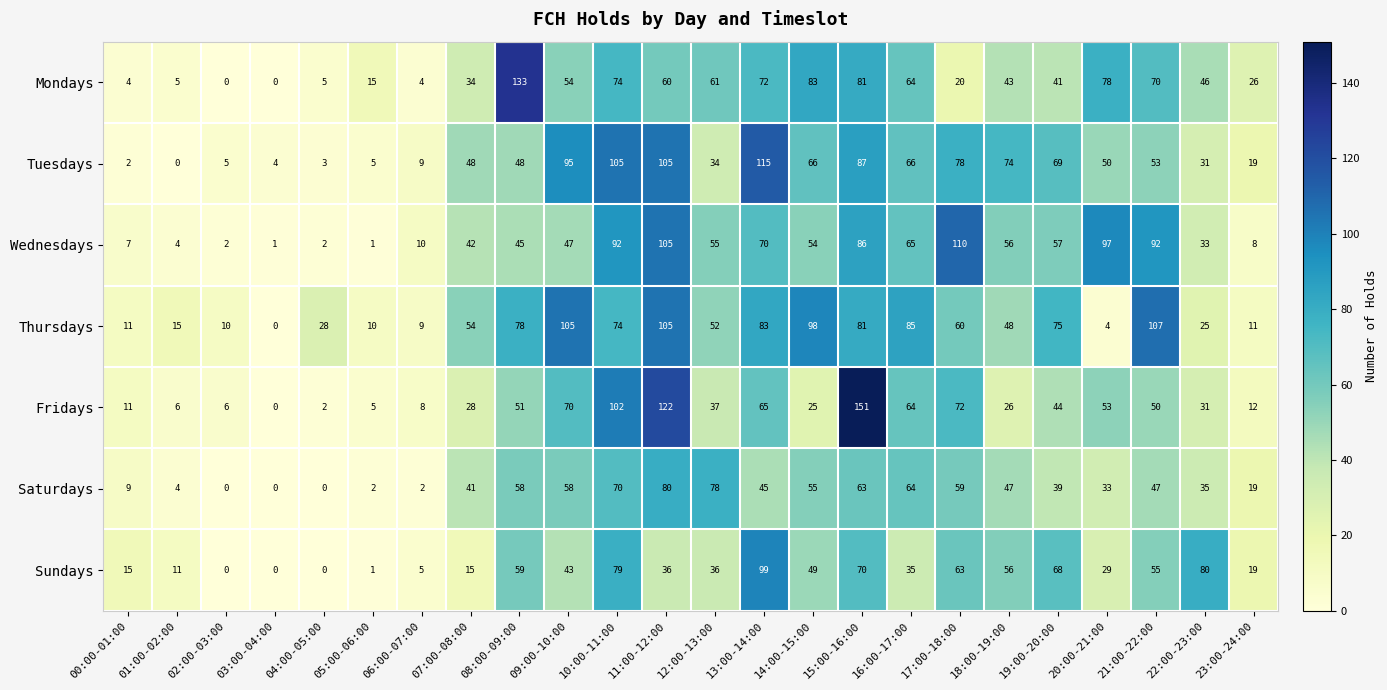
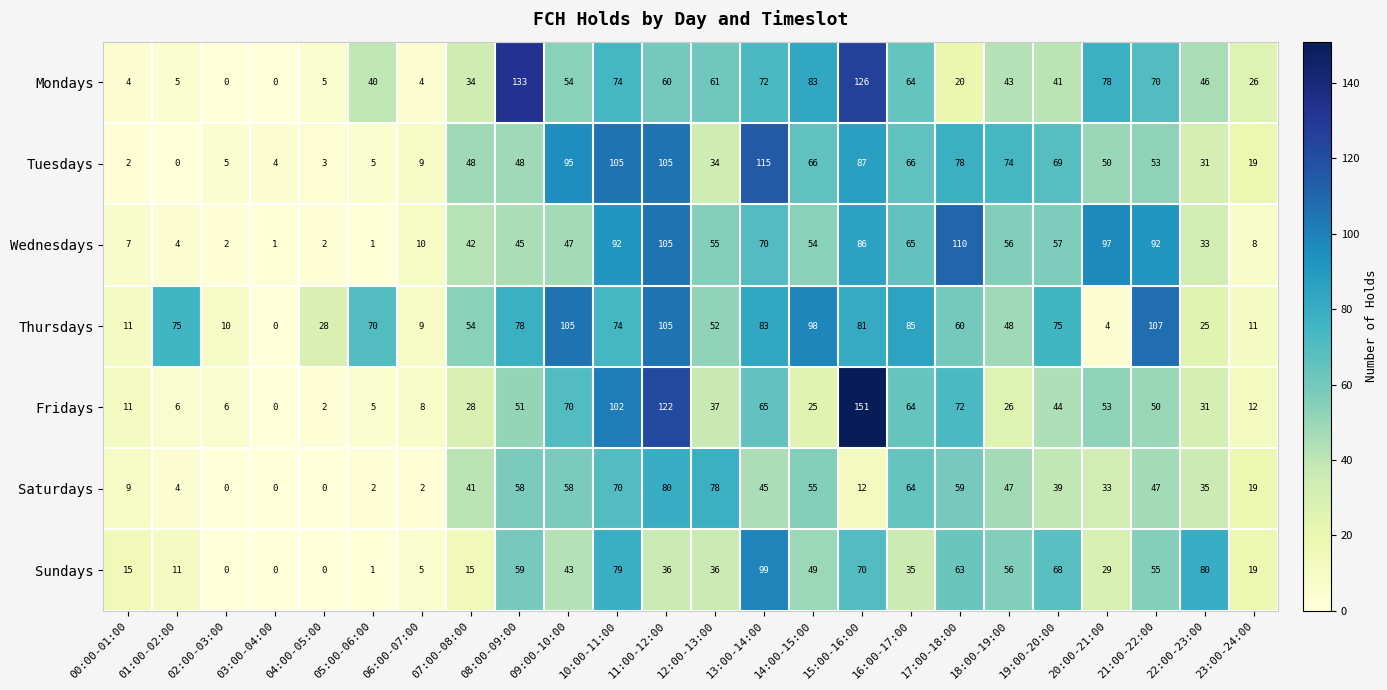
  {
    "Mondays": {
      "00:00-01:00": 4,
      "01:00-02:00": 5,
      "02:00-03:00": 0,
      "03:00-04:00": 0,
      "04:00-05:00": 5,
-     "05:00-06:00": 15,
+     "05:00-06:00": 40,
      "06:00-07:00": 4,
      "07:00-08:00": 34,
      "08:00-09:00": 133,
      "09:00-10:00": 54,
      "10:00-11:00": 74,
      "11:00-12:00": 60,
      "12:00-13:00": 61,
      "13:00-14:00": 72,
      "14:00-15:00": 83,
-     "15:00-16:00": 81,
+     "15:00-16:00": 126,
      "16:00-17:00": 64,
      "17:00-18:00": 20,
      "18:00-19:00": 43,
      "19:00-20:00": 41,
      "20:00-21:00": 78,
      "21:00-22:00": 70,
      "22:00-23:00": 46,
      "23:00-24:00": 26
    },
    "Tuesdays": {
      "00:00-01:00": 2,
      "01:00-02:00": 0,
      "02:00-03:00": 5,
      "03:00-04:00": 4,
      "04:00-05:00": 3,
      "05:00-06:00": 5,
      "06:00-07:00": 9,
      "07:00-08:00": 48,
      "08:00-09:00": 48,
      "09:00-10:00": 95,
      "10:00-11:00": 105,
      "11:00-12:00": 105,
      "12:00-13:00": 34,
      "13:00-14:00": 115,
      "14:00-15:00": 66,
      "15:00-16:00": 87,
      "16:00-17:00": 66,
      "17:00-18:00": 78,
      "18:00-19:00": 74,
      "19:00-20:00": 69,
      "20:00-21:00": 50,
      "21:00-22:00": 53,
      "22:00-23:00": 31,
      "23:00-24:00": 19
    },
    "Wednesdays": {
      "00:00-01:00": 7,
      "01:00-02:00": 4,
      "02:00-03:00": 2,
      "03:00-04:00": 1,
      "04:00-05:00": 2,
      "05:00-06:00": 1,
      "06:00-07:00": 10,
      "07:00-08:00": 42,
      "08:00-09:00": 45,
      "09:00-10:00": 47,
      "10:00-11:00": 92,
      "11:00-12:00": 105,
      "12:00-13:00": 55,
      "13:00-14:00": 70,
      "14:00-15:00": 54,
      "15:00-16:00": 86,
      "16:00-17:00": 65,
      "17:00-18:00": 110,
      "18:00-19:00": 56,
      "19:00-20:00": 57,
      "20:00-21:00": 97,
      "21:00-22:00": 92,
      "22:00-23:00": 33,
      "23:00-24:00": 8
    },
    "Thursdays": {
      "00:00-01:00": 11,
-     "01:00-02:00": 15,
+     "01:00-02:00": 75,
      "02:00-03:00": 10,
      "03:00-04:00": 0,
      "04:00-05:00": 28,
-     "05:00-06:00": 10,
+     "05:00-06:00": 70,
      "06:00-07:00": 9,
      "07:00-08:00": 54,
      "08:00-09:00": 78,
      "09:00-10:00": 105,
      "10:00-11:00": 74,
      "11:00-12:00": 105,
      "12:00-13:00": 52,
      "13:00-14:00": 83,
      "14:00-15:00": 98,
      "15:00-16:00": 81,
      "16:00-17:00": 85,
      "17:00-18:00": 60,
      "18:00-19:00": 48,
      "19:00-20:00": 75,
      "20:00-21:00": 4,
      "21:00-22:00": 107,
      "22:00-23:00": 25,
      "23:00-24:00": 11
    },
    "Fridays": {
      "00:00-01:00": 11,
      "01:00-02:00": 6,
      "02:00-03:00": 6,
      "03:00-04:00": 0,
      "04:00-05:00": 2,
      "05:00-06:00": 5,
      "06:00-07:00": 8,
      "07:00-08:00": 28,
      "08:00-09:00": 51,
      "09:00-10:00": 70,
      "10:00-11:00": 102,
      "11:00-12:00": 122,
      "12:00-13:00": 37,
      "13:00-14:00": 65,
      "14:00-15:00": 25,
      "15:00-16:00": 151,
      "16:00-17:00": 64,
      "17:00-18:00": 72,
      "18:00-19:00": 26,
      "19:00-20:00": 44,
      "20:00-21:00": 53,
      "21:00-22:00": 50,
      "22:00-23:00": 31,
      "23:00-24:00": 12
    },
    "Saturdays": {
      "00:00-01:00": 9,
      "01:00-02:00": 4,
      "02:00-03:00": 0,
      "03:00-04:00": 0,
      "04:00-05:00": 0,
      "05:00-06:00": 2,
      "06:00-07:00": 2,
      "07:00-08:00": 41,
      "08:00-09:00": 58,
      "09:00-10:00": 58,
      "10:00-11:00": 70,
      "11:00-12:00": 80,
      "12:00-13:00": 78,
      "13:00-14:00": 45,
      "14:00-15:00": 55,
-     "15:00-16:00": 63,
+     "15:00-16:00": 12,
      "16:00-17:00": 64,
      "17:00-18:00": 59,
      "18:00-19:00": 47,
      "19:00-20:00": 39,
      "20:00-21:00": 33,
      "21:00-22:00": 47,
      "22:00-23:00": 35,
      "23:00-24:00": 19
    },
    "Sundays": {
      "00:00-01:00": 15,
      "01:00-02:00": 11,
      "02:00-03:00": 0,
      "03:00-04:00": 0,
      "04:00-05:00": 0,
      "05:00-06:00": 1,
      "06:00-07:00": 5,
      "07:00-08:00": 15,
      "08:00-09:00": 59,
      "09:00-10:00": 43,
      "10:00-11:00": 79,
      "11:00-12:00": 36,
      "12:00-13:00": 36,
      "13:00-14:00": 99,
      "14:00-15:00": 49,
      "15:00-16:00": 70,
      "16:00-17:00": 35,
      "17:00-18:00": 63,
      "18:00-19:00": 56,
      "19:00-20:00": 68,
      "20:00-21:00": 29,
      "21:00-22:00": 55,
      "22:00-23:00": 80,
      "23:00-24:00": 19
    }
  }
